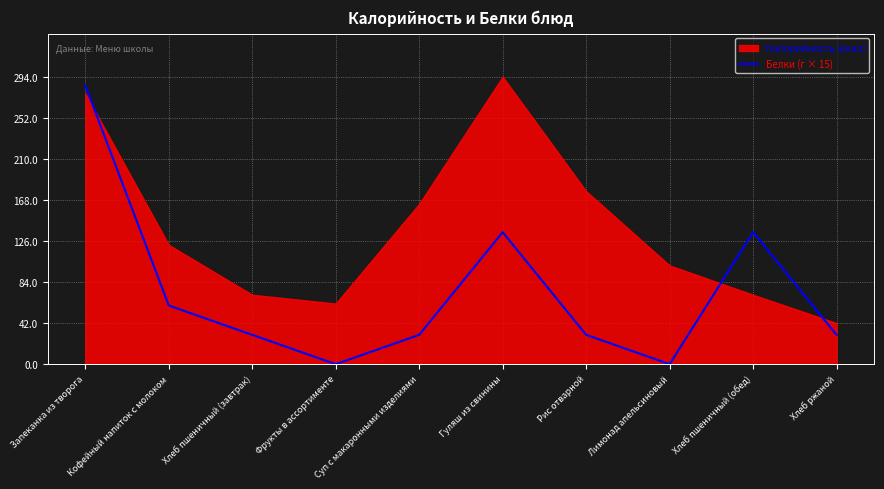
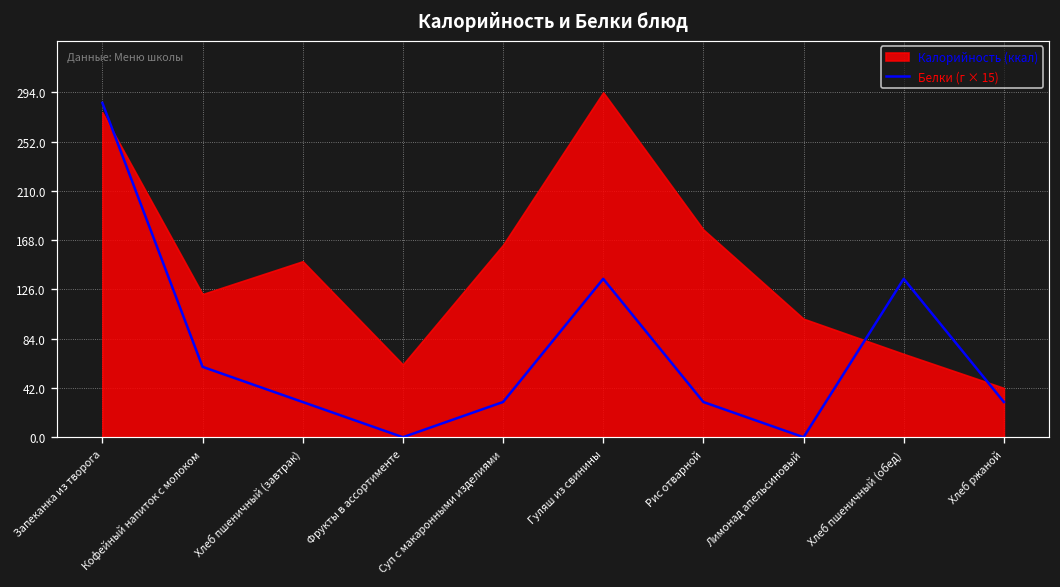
  {
    "Белки (г × 15)": {
      "Запеканка из творога": 290,
      "Кофейный напиток с молоком": 60,
      "Хлеб пшеничный (завтрак)": 30,
      "Фрукты в ассортименте": 0,
      "Суп с макаронными изделиями": 30,
      "Гуляш из свинины": 140,
      "Рис отварной": 30,
      "Лимонад апельсиновый": 0,
      "Хлеб пшеничный (обед)": 140,
      "Хлеб ржаной": 30
    },
    "Калорийность (ккал)": {
      "Запеканка из творога": 280,
      "Кофейный напиток с молоком": 120,
-     "Хлеб пшеничный (завтрак)": 70,
+     "Хлеб пшеничный (завтрак)": 150,
      "Фрукты в ассортименте": 60,
      "Суп с макаронными изделиями": 160,
      "Гуляш из свинины": 290,
      "Рис отварной": 180,
      "Лимонад апельсиновый": 100,
      "Хлеб пшеничный (обед)": 70,
      "Хлеб ржаной": 40
    }
  }
